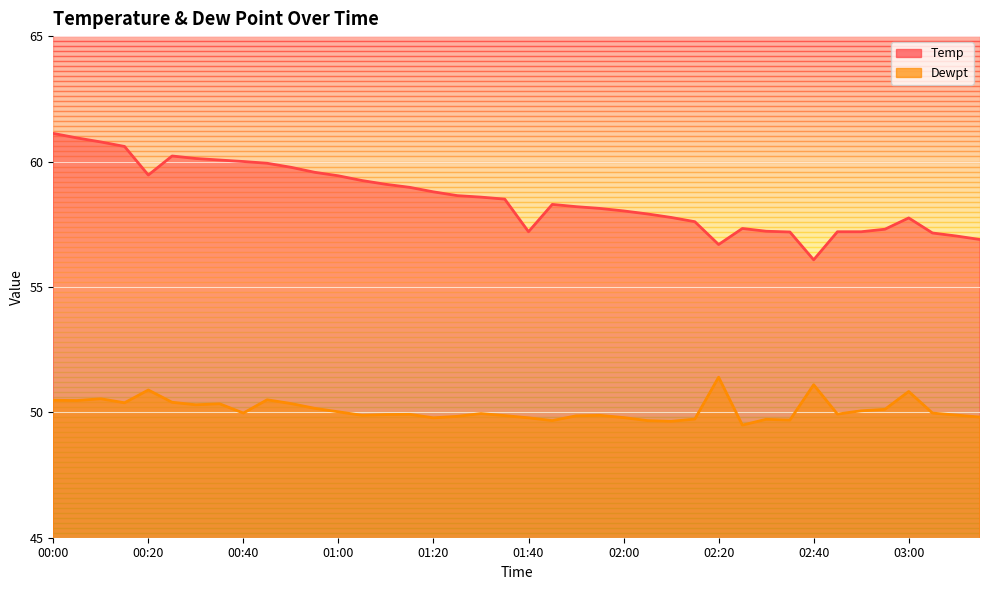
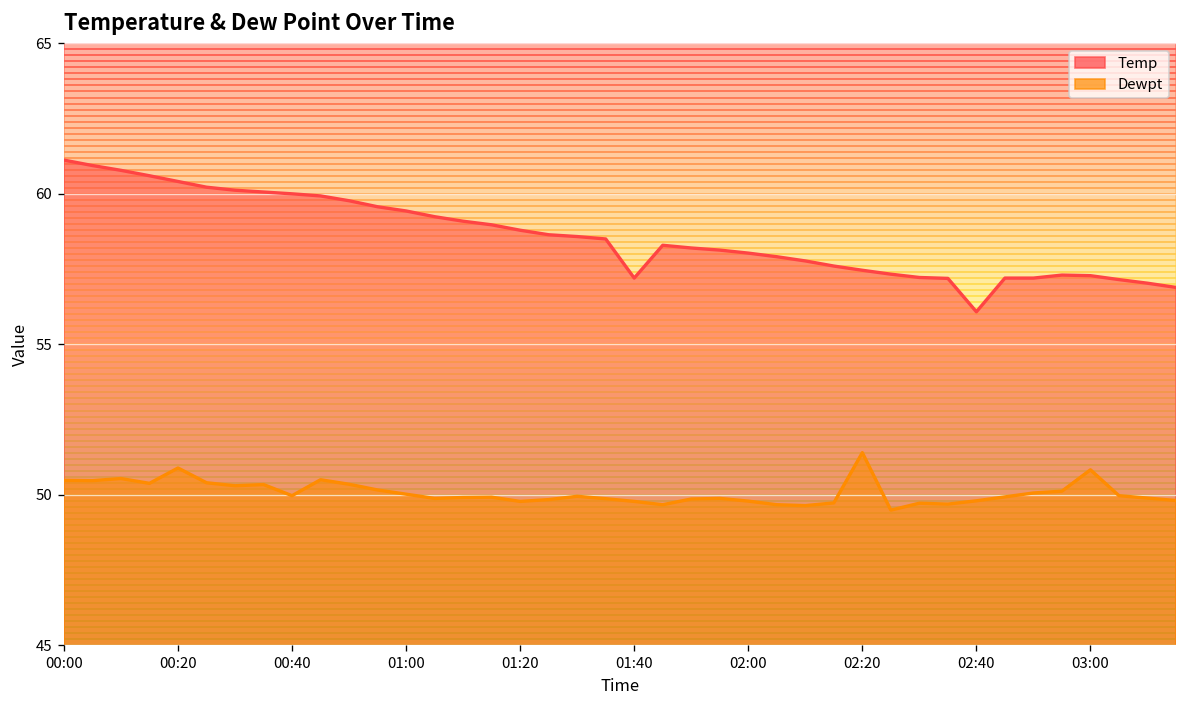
  {
    "Temp": {
      "00:00": 61.1,
-     "00:20": 59.5,
+     "00:20": 60.4,
      "00:40": 60.0,
      "01:00": 59.4,
      "01:20": 58.8,
      "01:40": 57.2,
      "02:00": 58.0,
-     "02:20": 56.7,
+     "02:20": 57.5,
      "02:40": 56.1,
-     "03:00": 57.8
+     "03:00": 57.3
    },
    "Dewpt": {
      "00:00": 50.5,
      "00:20": 50.9,
      "00:40": 50.0,
      "01:00": 50.0,
      "01:20": 49.8,
      "01:40": 49.8,
      "02:00": 49.8,
      "02:20": 51.4,
-     "02:40": 51.1,
+     "02:40": 49.8,
      "03:00": 50.8
    }
  }
